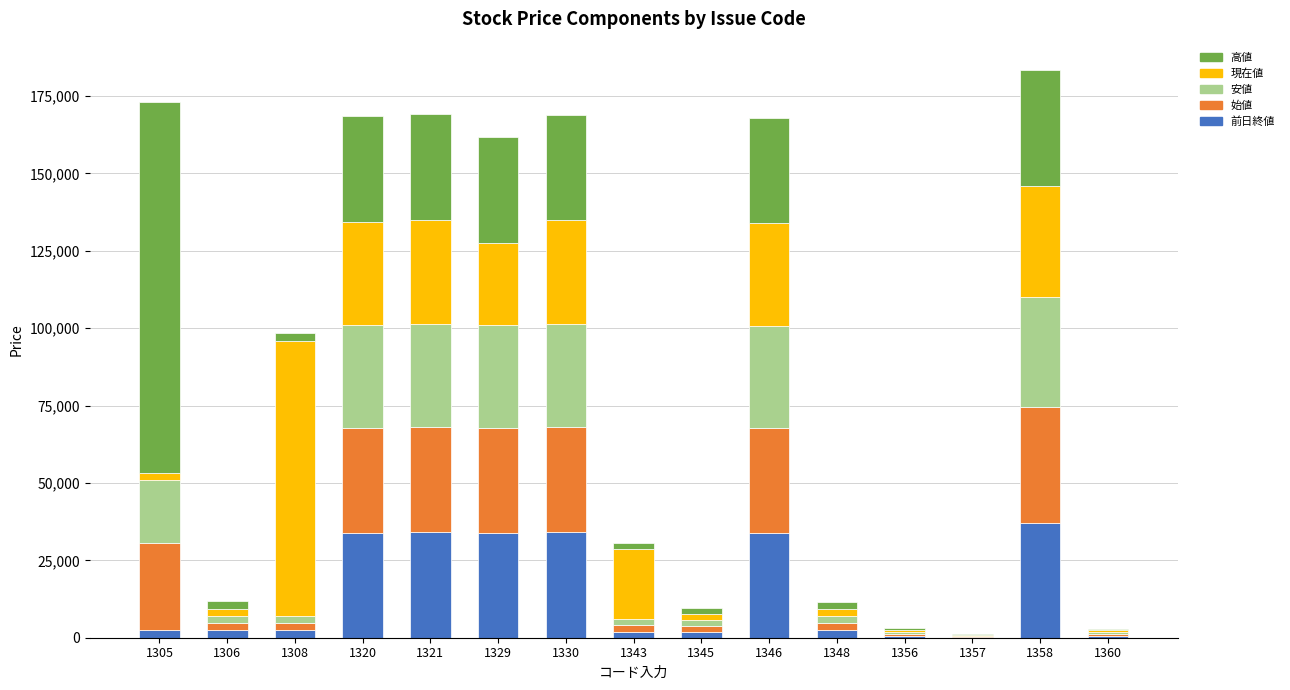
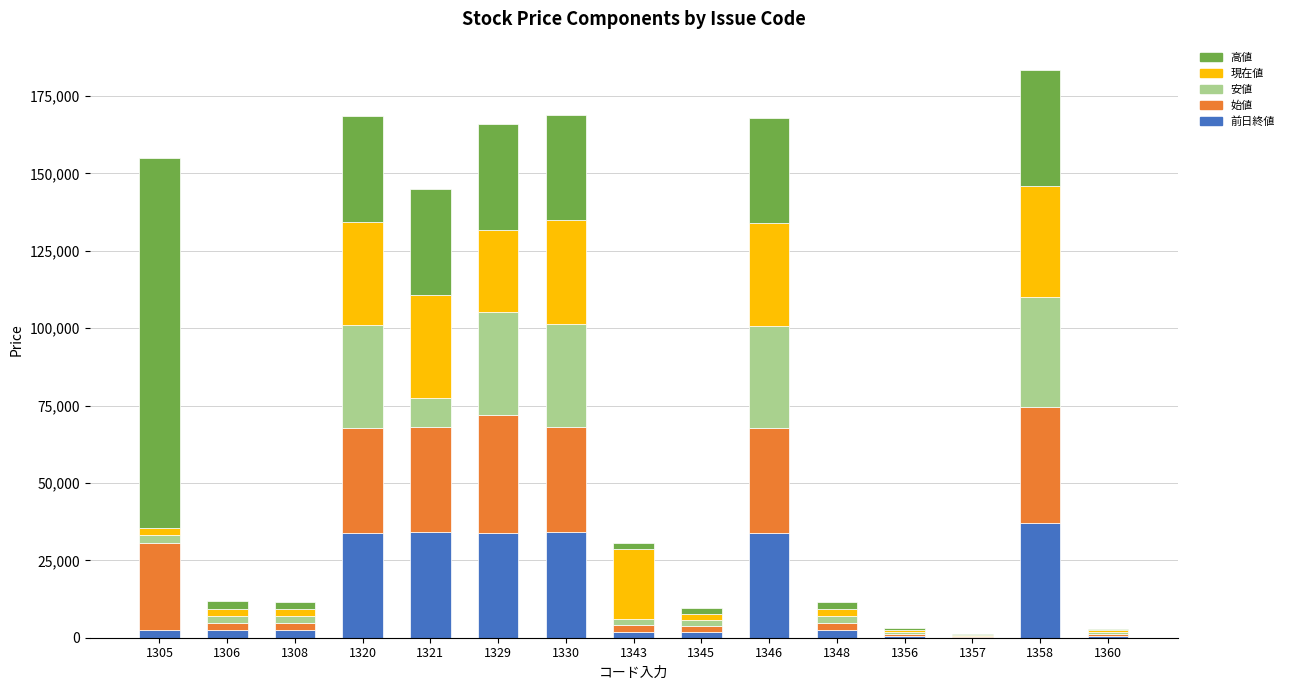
  {
    "前日終値": {
      "1305": "2,000",
      "1306": "2,000",
      "1308": "2,000",
      "1320": "34,000",
      "1321": "34,000",
      "1329": "34,000",
      "1330": "34,000",
      "1343": "2,000",
      "1345": "2,000",
      "1346": "34,000",
      "1348": "2,000",
      "1358": "37,000"
    },
    "始値": {
      "1305": "28,000",
      "1306": "2,000",
      "1308": "2,000",
      "1320": "34,000",
      "1321": "34,000",
-     "1329": "34,000",
+     "1329": "38,000",
      "1330": "34,000",
      "1343": "2,000",
      "1345": "2,000",
      "1346": "34,000",
      "1348": "2,000",
      "1358": "37,000"
    },
    "安値": {
-     "1305": "20,000",
+     "1305": "2,000",
      "1306": "2,000",
      "1308": "2,000",
      "1320": "33,000",
-     "1321": "33,000",
+     "1321": "9,000",
      "1329": "33,000",
      "1330": "33,000",
      "1343": "2,000",
      "1345": "2,000",
      "1346": "33,000",
      "1348": "2,000",
      "1358": "36,000"
    },
    "現在値": {
      "1305": "2,000",
      "1306": "2,000",
-     "1308": "89,000",
+     "1308": "2,000",
      "1320": "33,000",
      "1321": "33,000",
      "1329": "27,000",
      "1330": "33,000",
      "1343": "23,000",
      "1345": "2,000",
      "1346": "33,000",
      "1348": "2,000",
      "1358": "36,000"
    },
    "高値": {
      "1305": "120,000",
      "1306": "2,000",
      "1308": "2,000",
      "1320": "34,000",
      "1321": "34,000",
      "1329": "34,000",
      "1330": "34,000",
      "1343": "2,000",
      "1345": "2,000",
      "1346": "34,000",
      "1348": "2,000",
      "1358": "38,000"
    }
  }
